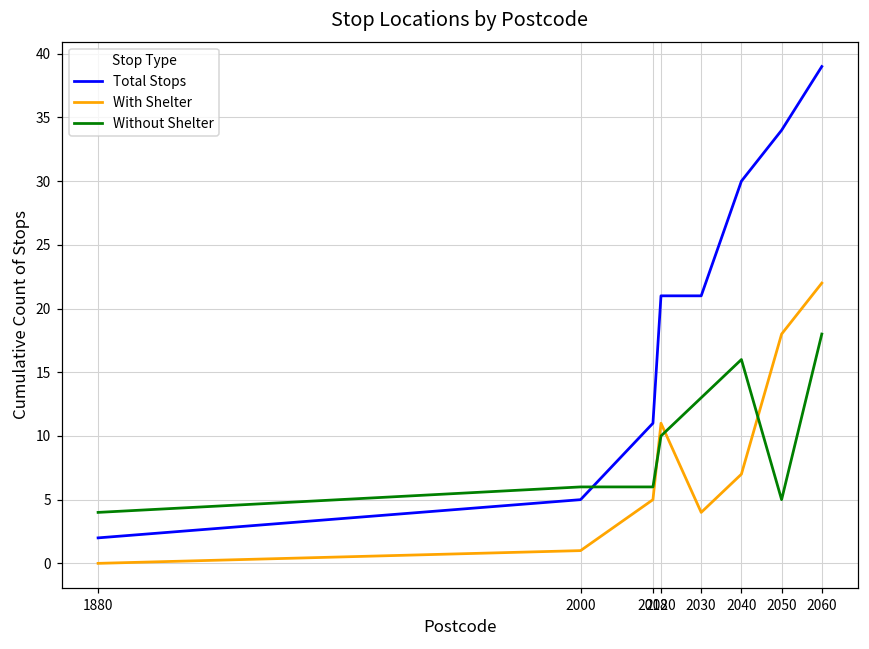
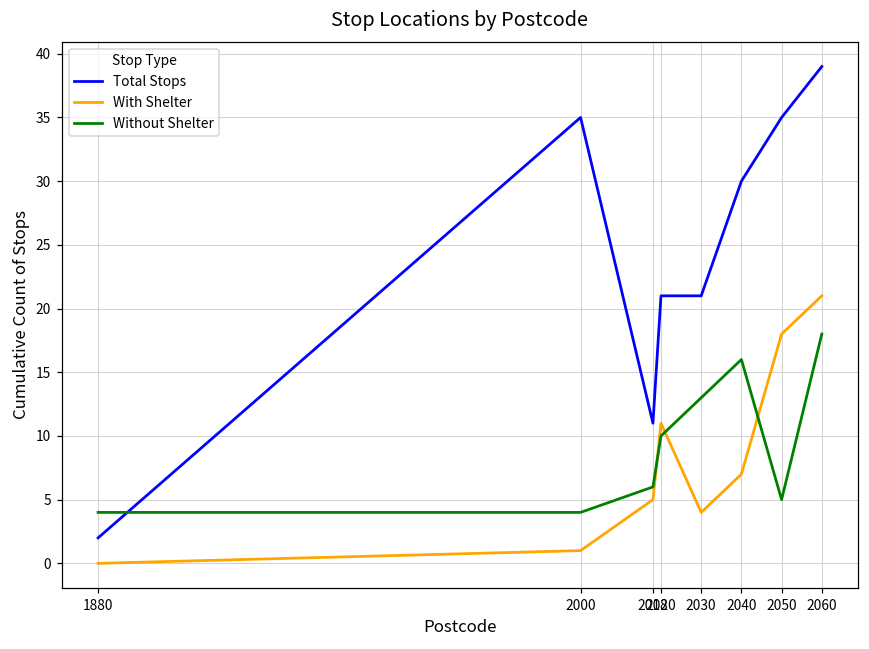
  {
    "Total Stops": {
      "1880": 2,
-     "2000": 5,
+     "2000": 35,
      "2030": 21,
      "2040": 30,
-     "2050": 34,
+     "2050": 35,
      "2060": 39
    },
    "With Shelter": {
      "1880": 0,
      "2000": 1,
      "2030": 4,
      "2040": 7,
      "2050": 18,
-     "2060": 22
+     "2060": 21
    },
    "Without Shelter": {
      "1880": 4,
-     "2000": 6,
+     "2000": 4,
      "2030": 13,
      "2040": 16,
      "2050": 5,
      "2060": 18
    }
  }
